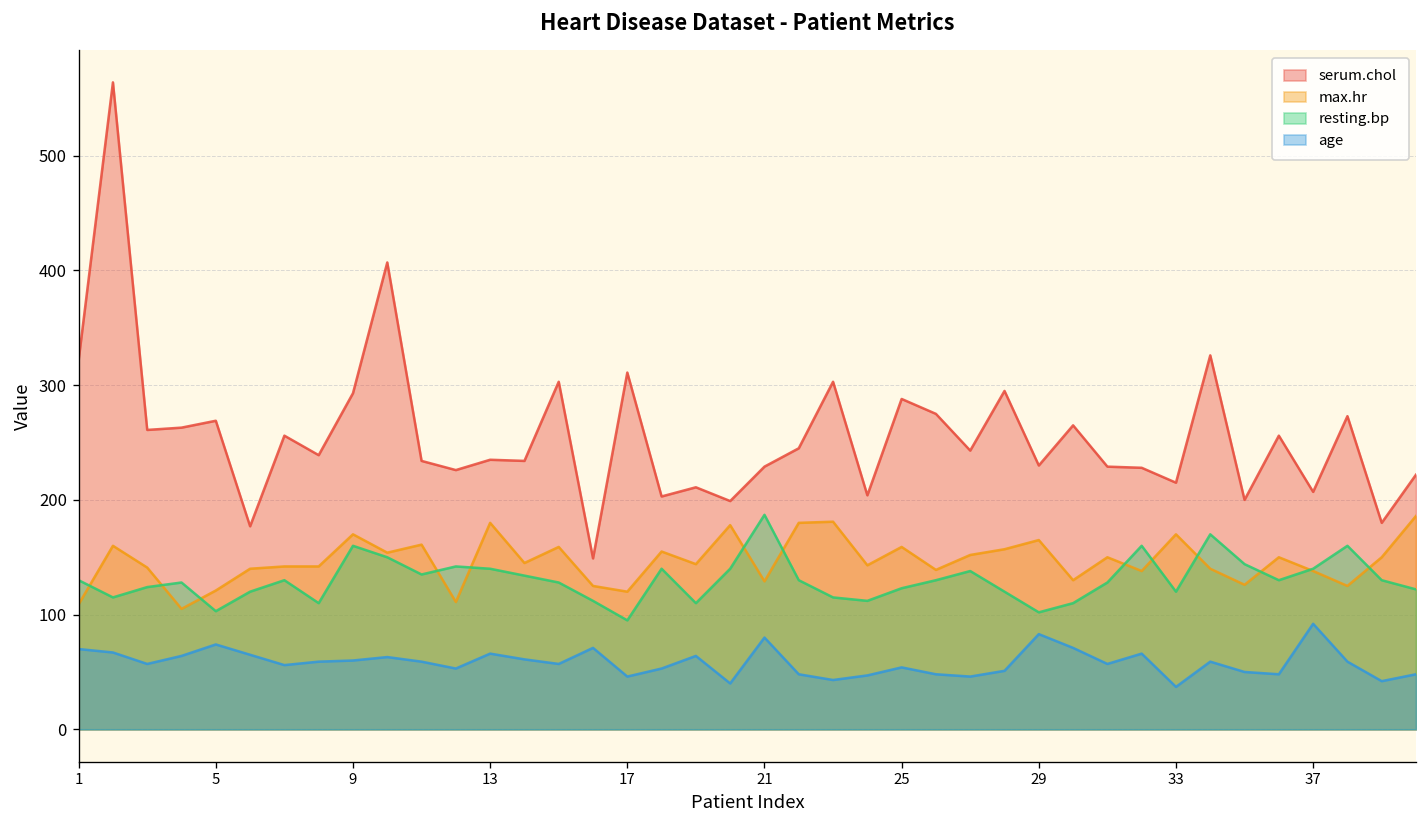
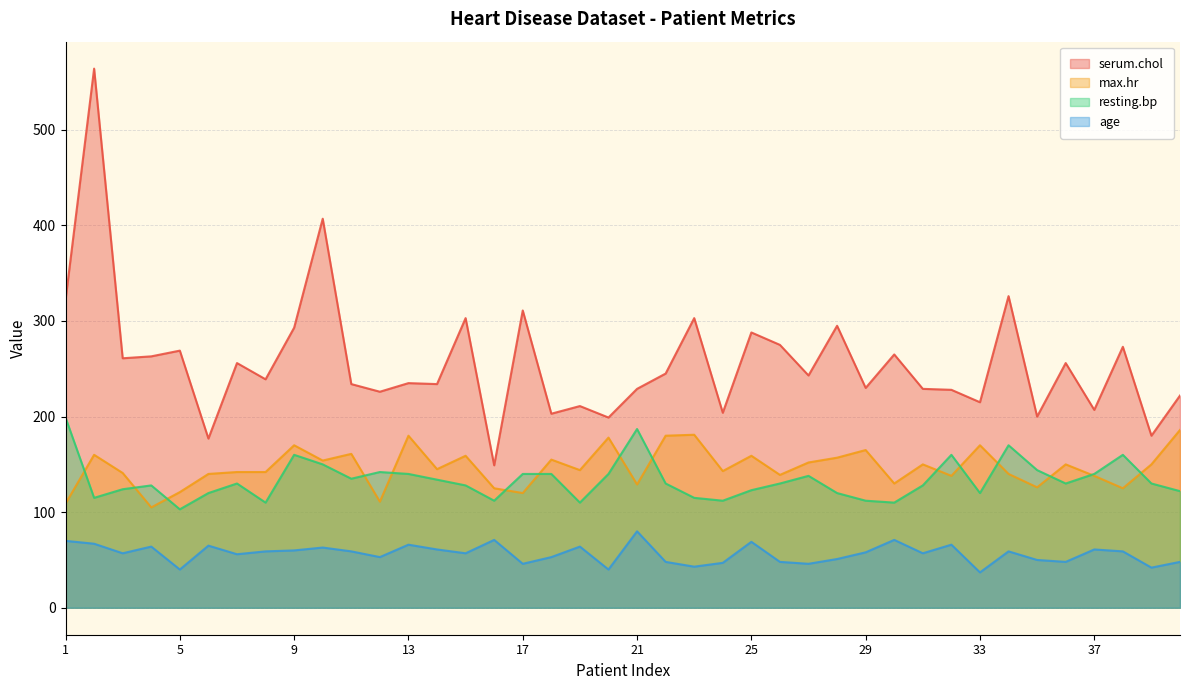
  {
    "resting.bp": {
-     "1": 130,
+     "1": 200,
      "5": 100,
      "9": 160,
      "13": 140,
-     "17": 100,
+     "17": 140,
      "21": 190,
      "25": 120,
-     "29": 100,
+     "29": 110,
      "33": 120
    },
    "age": {
      "1": 70,
-     "5": 70,
+     "5": 40,
      "9": 60,
      "13": 70,
      "17": 50,
      "21": 80,
-     "25": 50,
-     "29": 80,
+     "25": 70,
+     "29": 60,
      "33": 40,
-     "37": 90
+     "37": 60
    }
  }
